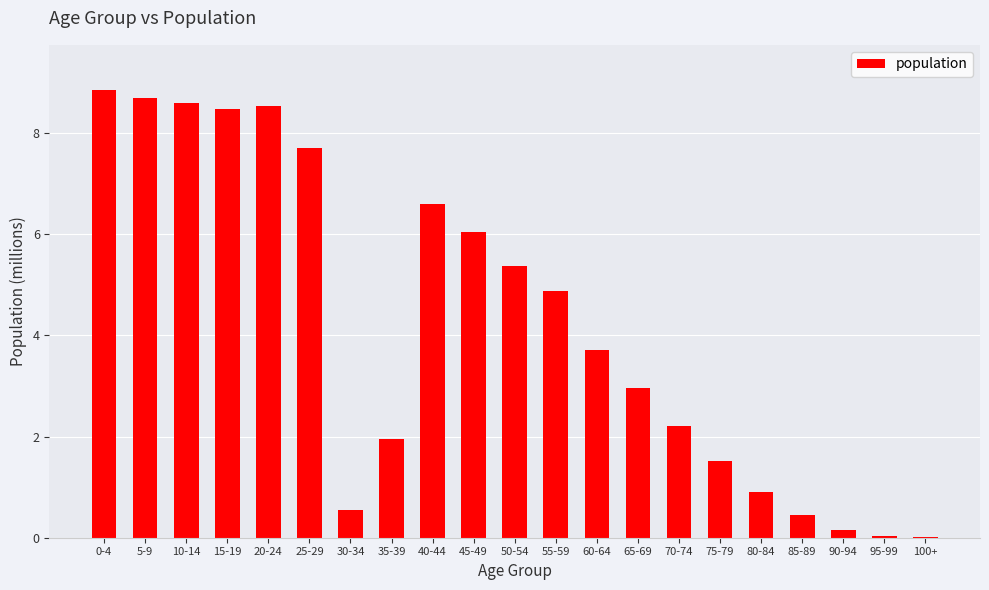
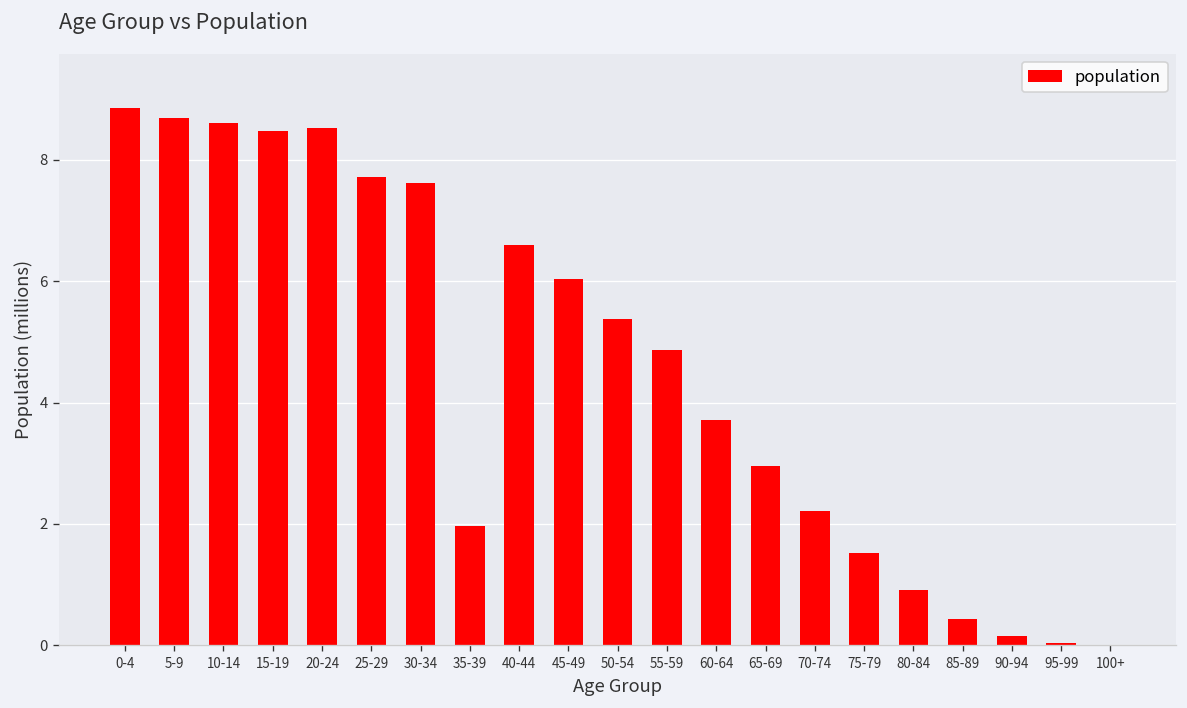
  {
    "0-4": 8.9,
    "5-9": 8.7,
    "10-14": 8.6,
    "15-19": 8.5,
    "20-24": 8.5,
    "25-29": 7.7,
-   "30-34": 0.6,
+   "30-34": 7.6,
    "35-39": 2.0,
    "40-44": 6.6,
    "45-49": 6.0,
    "50-54": 5.4,
    "55-59": 4.9,
    "60-64": 3.7,
    "65-69": 3.0,
    "70-74": 2.2,
    "75-79": 1.5,
    "80-84": 0.9,
    "85-89": 0.4,
    "90-94": 0.2
  }
